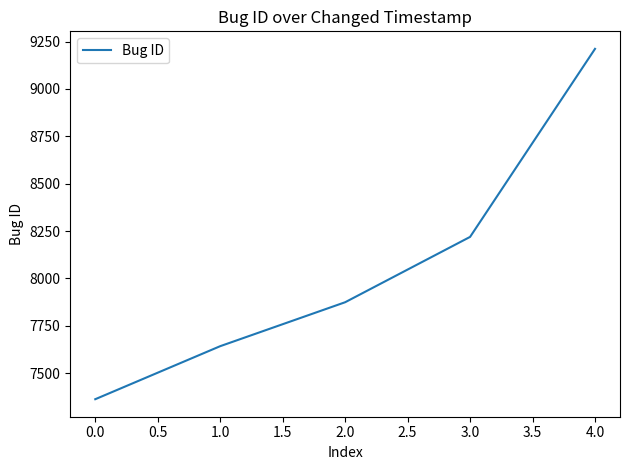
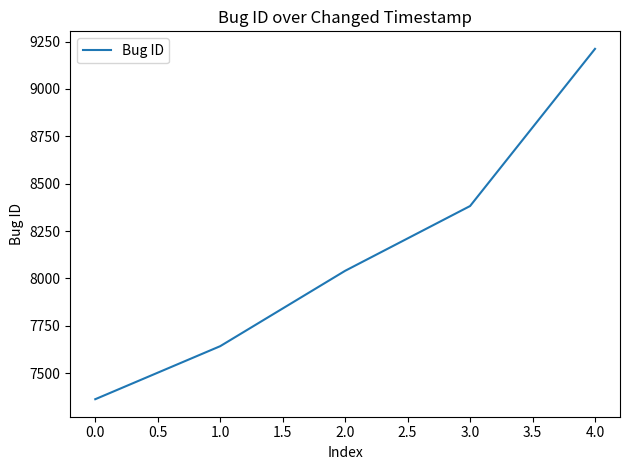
  {
    "0.0": 7360,
    "1.0": 7640,
-   "2.0": 7870,
-   "3.0": 8220,
+   "2.0": 8040,
+   "3.0": 8380,
    "4.0": 9210
  }
